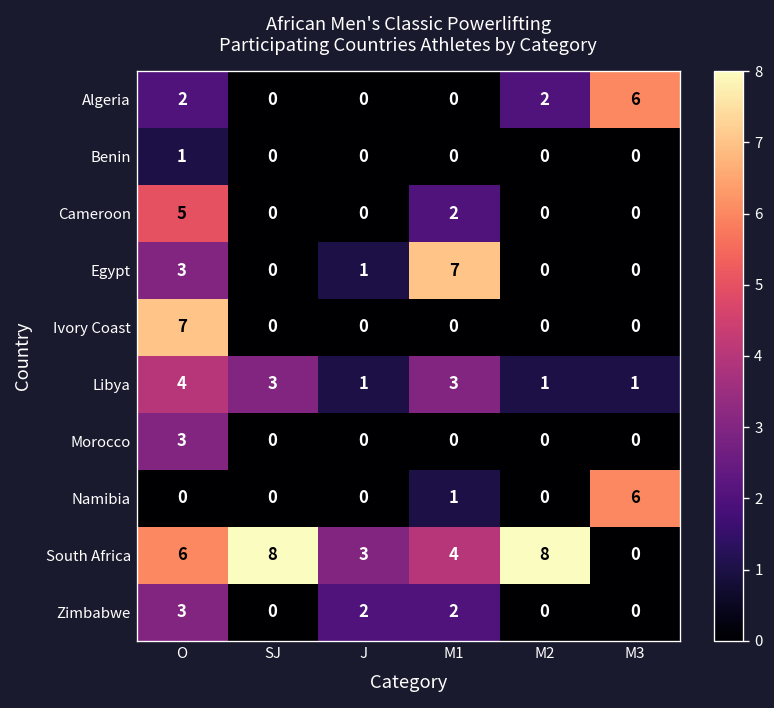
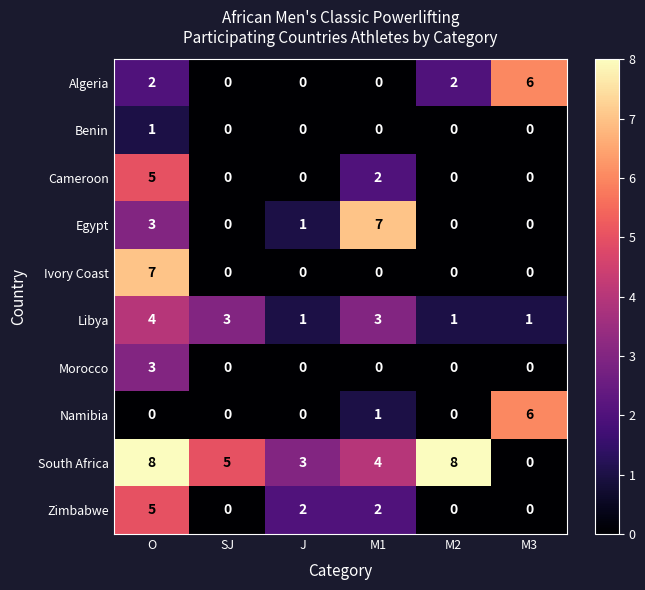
  {
    "Algeria": {
      "O": 2,
      "SJ": 0,
      "J": 0,
      "M1": 0,
      "M2": 2,
      "M3": 6
    },
    "Benin": {
      "O": 1,
      "SJ": 0,
      "J": 0,
      "M1": 0,
      "M2": 0,
      "M3": 0
    },
    "Cameroon": {
      "O": 5,
      "SJ": 0,
      "J": 0,
      "M1": 2,
      "M2": 0,
      "M3": 0
    },
    "Egypt": {
      "O": 3,
      "SJ": 0,
      "J": 1,
      "M1": 7,
      "M2": 0,
      "M3": 0
    },
    "Ivory Coast": {
      "O": 7,
      "SJ": 0,
      "J": 0,
      "M1": 0,
      "M2": 0,
      "M3": 0
    },
    "Libya": {
      "O": 4,
      "SJ": 3,
      "J": 1,
      "M1": 3,
      "M2": 1,
      "M3": 1
    },
    "Morocco": {
      "O": 3,
      "SJ": 0,
      "J": 0,
      "M1": 0,
      "M2": 0,
      "M3": 0
    },
    "Namibia": {
      "O": 0,
      "SJ": 0,
      "J": 0,
      "M1": 1,
      "M2": 0,
      "M3": 6
    },
    "South Africa": {
-     "O": 6,
-     "SJ": 8,
+     "O": 8,
+     "SJ": 5,
      "J": 3,
      "M1": 4,
      "M2": 8,
      "M3": 0
    },
    "Zimbabwe": {
-     "O": 3,
+     "O": 5,
      "SJ": 0,
      "J": 2,
      "M1": 2,
      "M2": 0,
      "M3": 0
    }
  }
